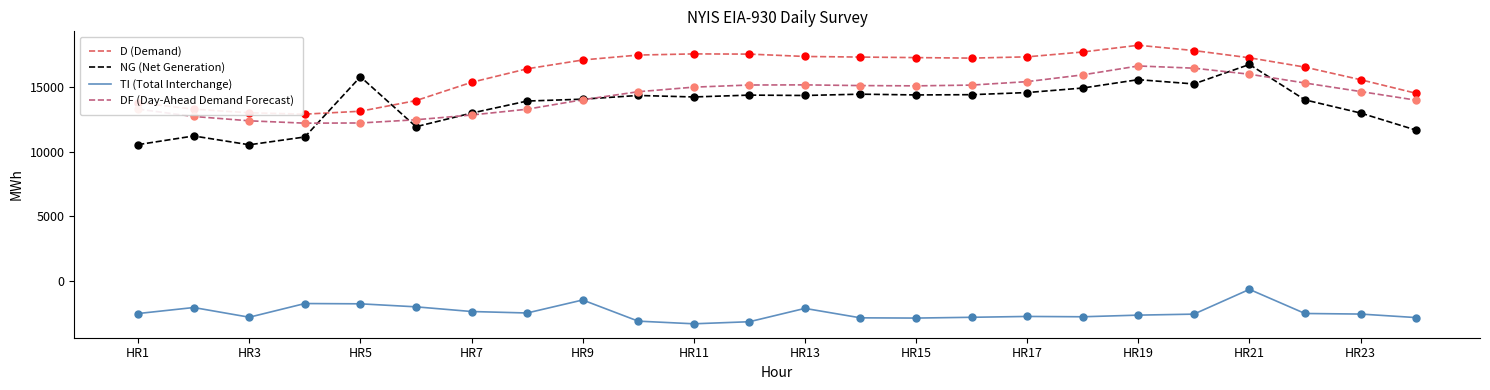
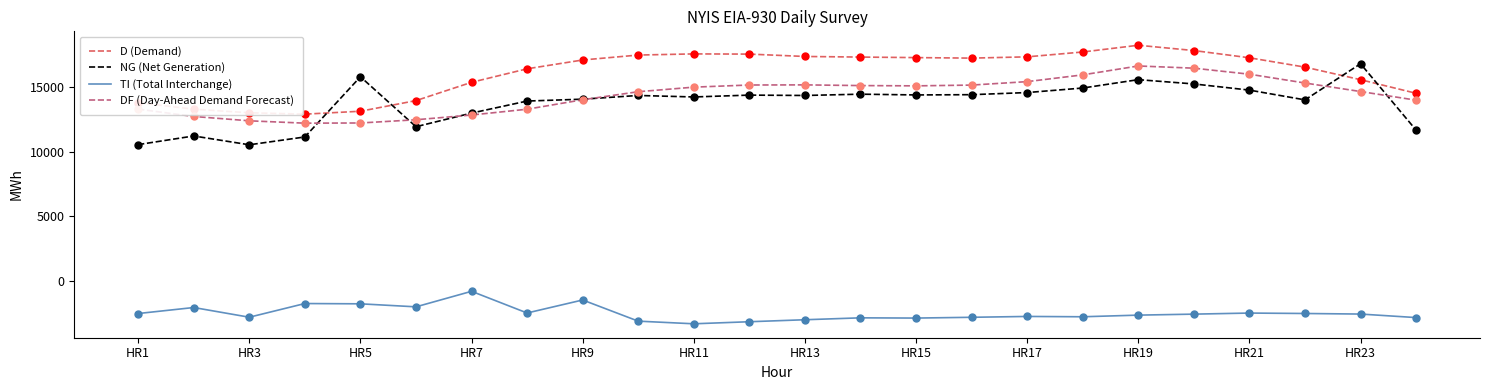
  {
    "NG (Net Generation)": {
      "HR1": 10600,
      "HR3": 10500,
      "HR5": 15800,
      "HR11": 14200,
      "HR13": 14400,
      "HR15": 14400,
      "HR17": 14600,
      "HR19": 15600,
-     "HR21": 16800,
-     "HR23": 13000
+     "HR21": 14800,
+     "HR23": 16800
    },
    "TI (Total Interchange)": {
      "HR1": -2500,
      "HR3": -2800,
      "HR5": -1800,
-     "HR7": -2400,
+     "HR7": -800,
      "HR9": -1500,
      "HR11": -3300,
-     "HR13": -2100,
+     "HR13": -3000,
      "HR15": -2900,
      "HR17": -2800,
      "HR19": -2700,
-     "HR21": -700,
+     "HR21": -2500,
      "HR23": -2600
    }
  }
